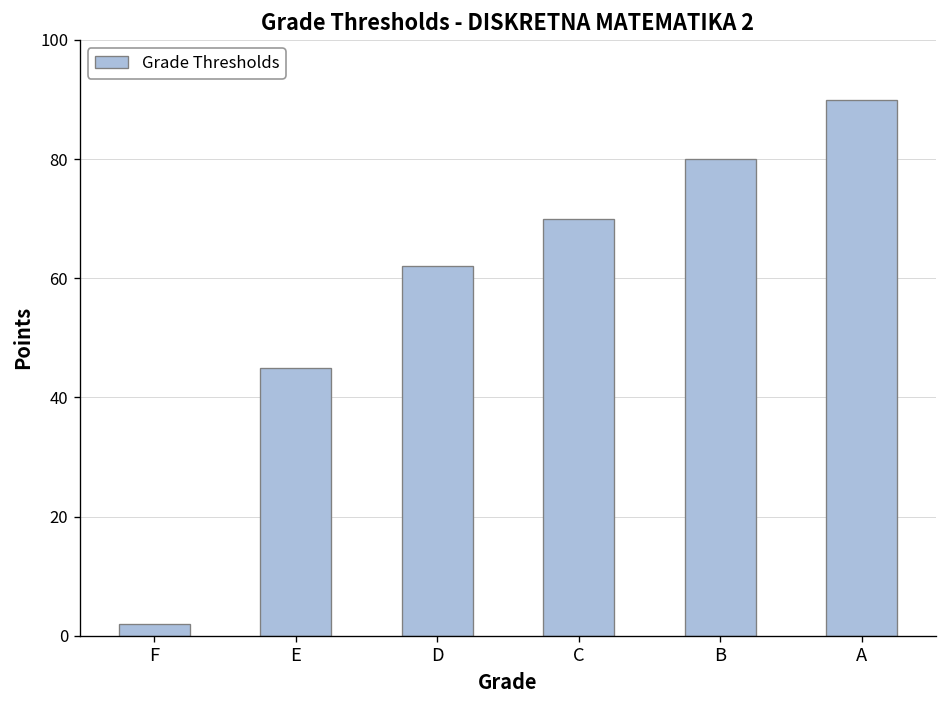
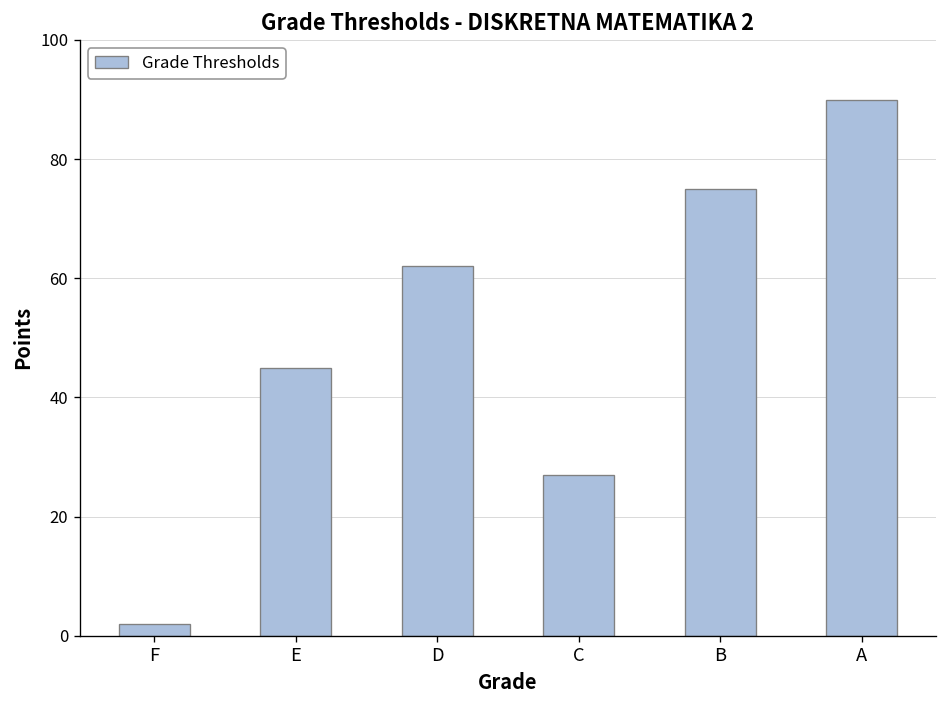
  {
    "F": 2,
    "E": 45,
    "D": 62,
-   "C": 70,
-   "B": 80,
+   "C": 27,
+   "B": 75,
    "A": 90
  }
